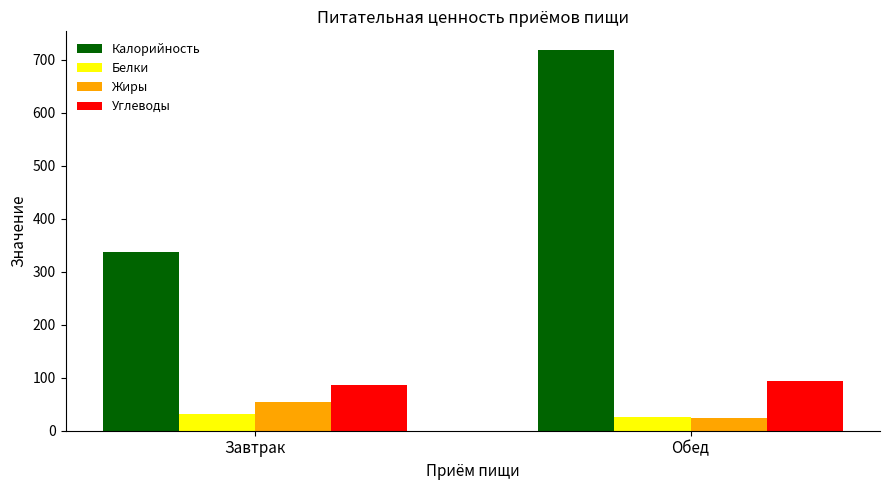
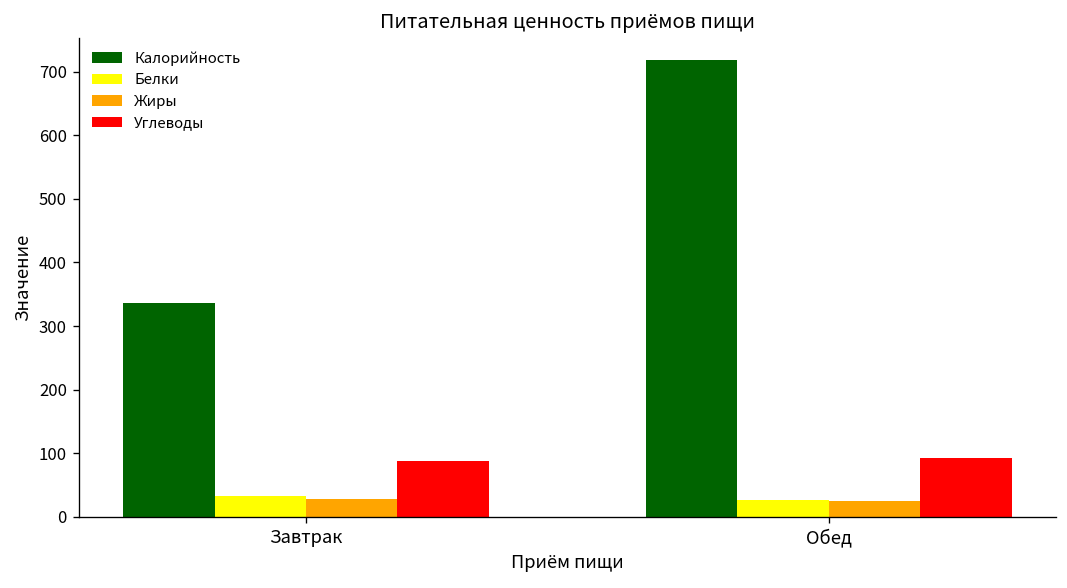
  {
    "Калорийность": {
      "Завтрак": 340,
      "Обед": 720
    },
    "Белки": {
      "Завтрак": 30,
      "Обед": 30
    },
    "Жиры": {
-     "Завтрак": 50,
+     "Завтрак": 30,
      "Обед": 20
    },
    "Углеводы": {
      "Завтрак": 90,
      "Обед": 90
    }
  }
